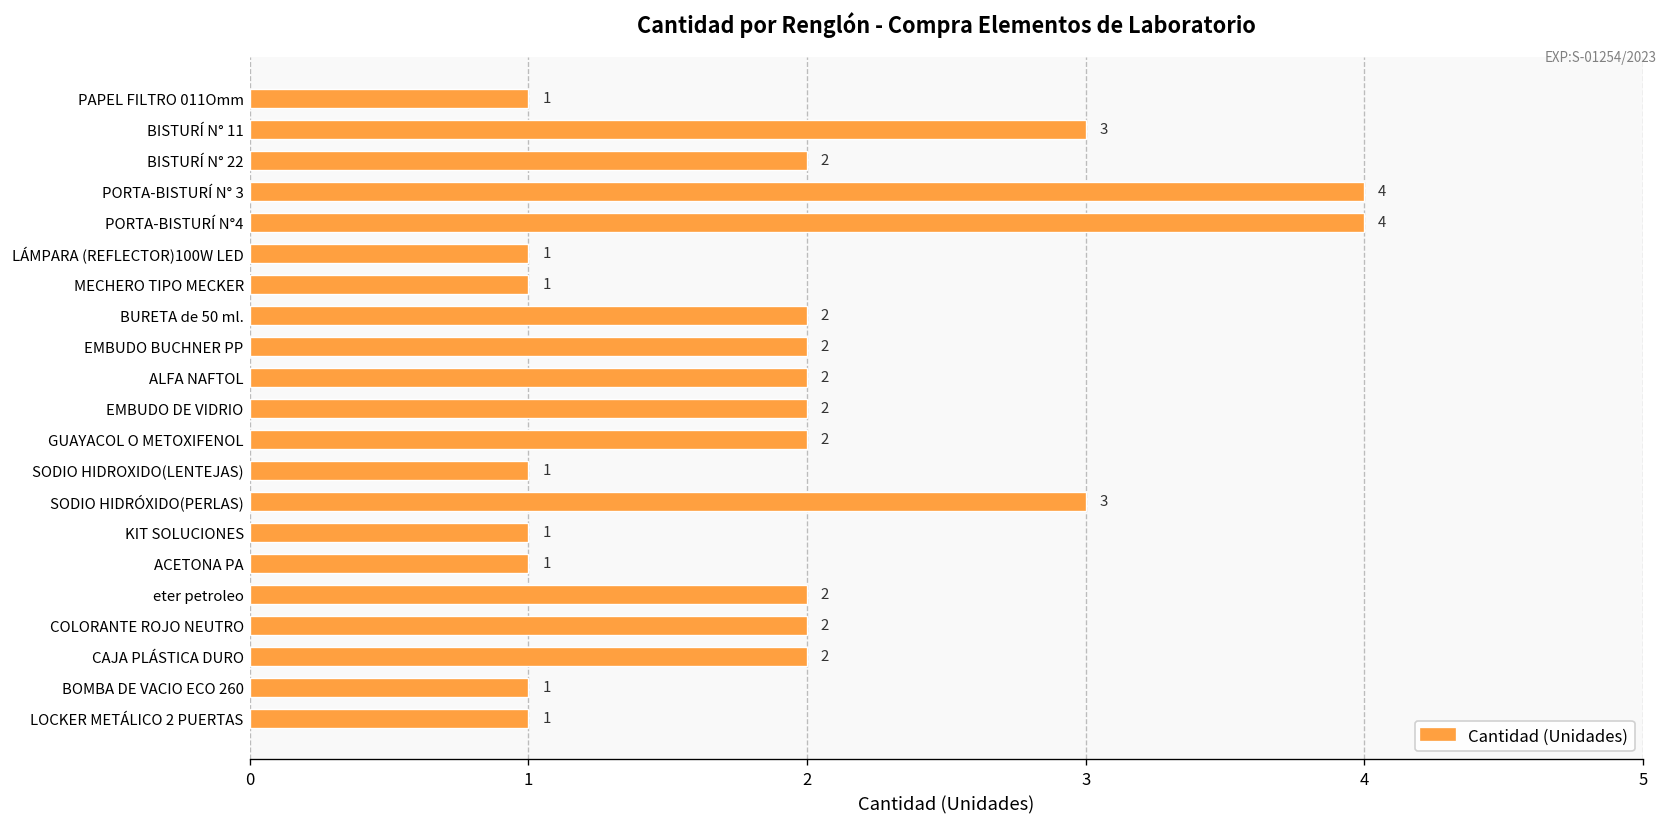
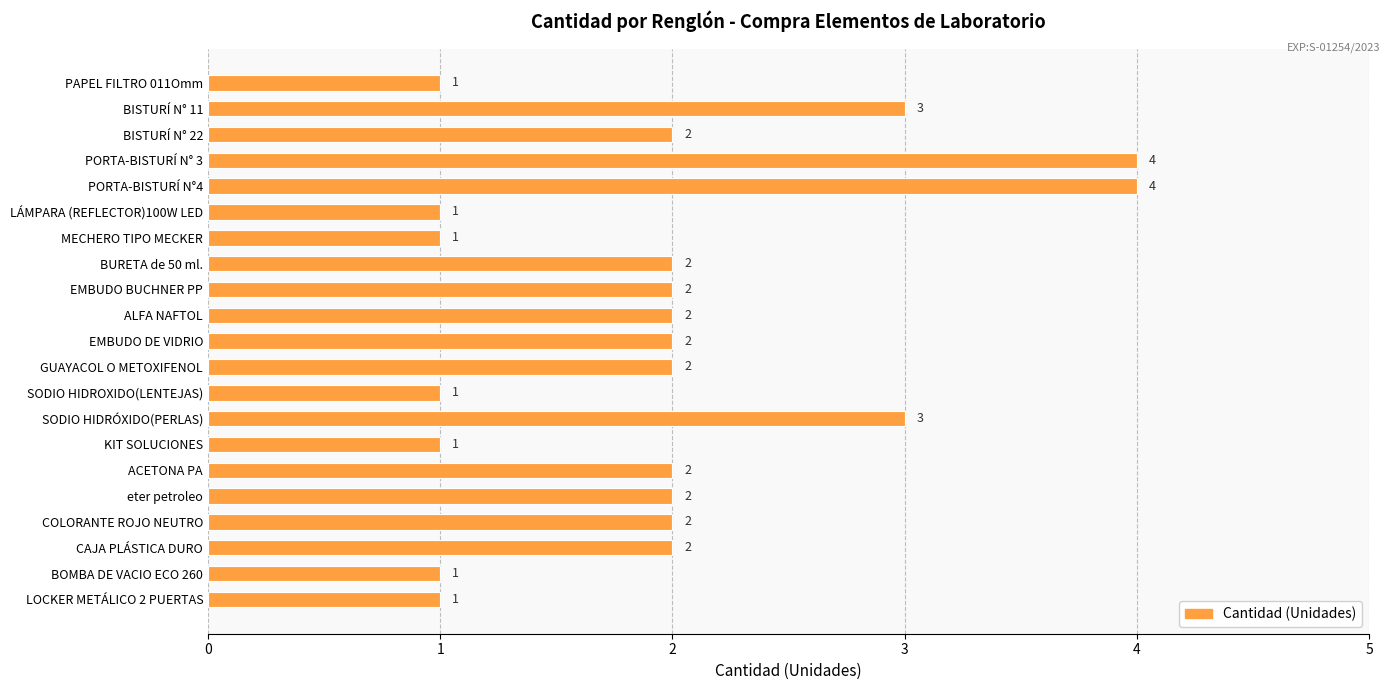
  {
    "PAPEL FILTRO 011Omm": 1,
    "BISTURÍ N° 11": 3,
    "BISTURÍ N° 22": 2,
    "PORTA-BISTURÍ N° 3": 4,
    "PORTA-BISTURÍ N°4": 4,
    "LÁMPARA (REFLECTOR)100W LED": 1,
    "MECHERO TIPO MECKER": 1,
    "BURETA de 50 ml.": 2,
    "EMBUDO BUCHNER PP": 2,
    "ALFA NAFTOL": 2,
    "EMBUDO DE VIDRIO": 2,
    "GUAYACOL O METOXIFENOL": 2,
    "SODIO HIDROXIDO(LENTEJAS)": 1,
    "SODIO HIDRÓXIDO(PERLAS)": 3,
    "KIT SOLUCIONES": 1,
-   "ACETONA PA": 1,
+   "ACETONA PA": 2,
    "eter petroleo": 2,
    "COLORANTE ROJO NEUTRO": 2,
    "CAJA PLÁSTICA DURO": 2,
    "BOMBA DE VACIO ECO 260": 1,
    "LOCKER METÁLICO 2 PUERTAS": 1
  }
